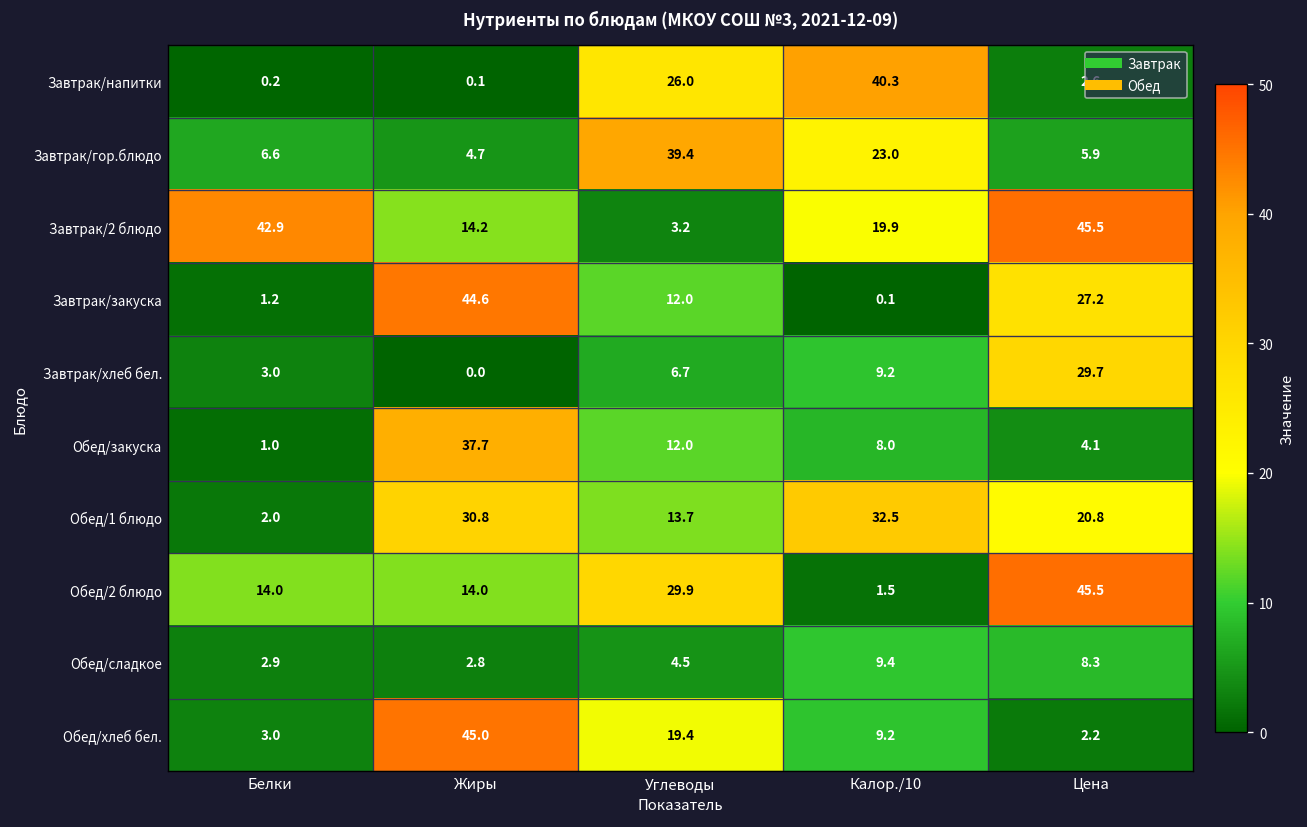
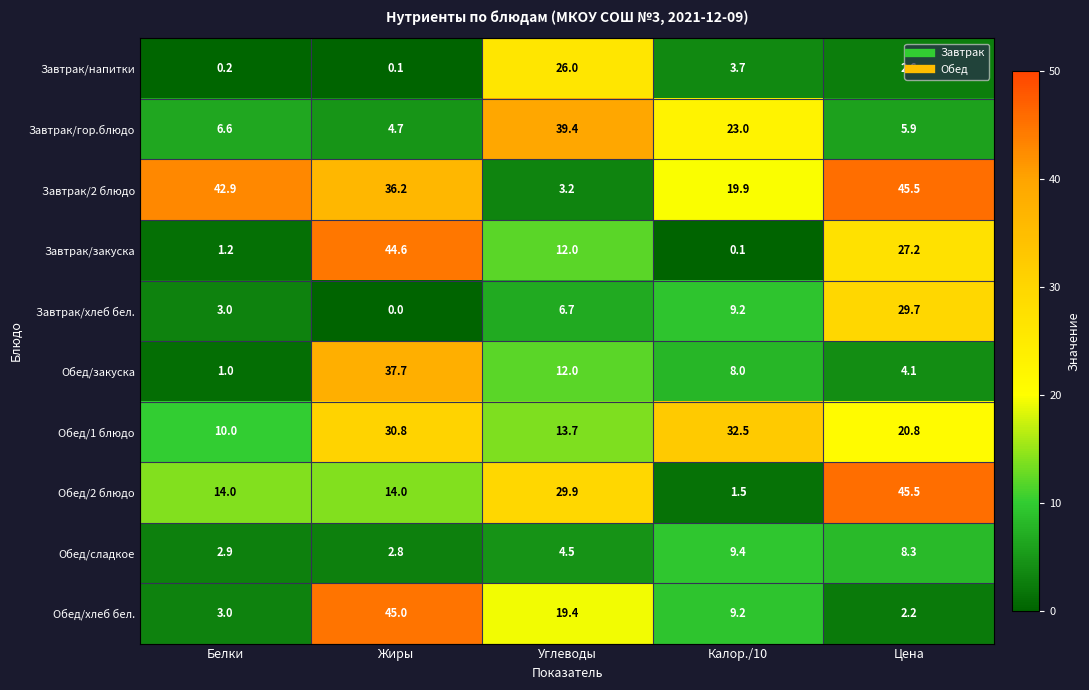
  {
    "Завтрак/напитки": {
      "Белки": 0.2,
      "Жиры": 0.1,
      "Углеводы": 26.0,
-     "Калор./10": 40.3
+     "Калор./10": 3.7
    },
    "Завтрак/гор.блюдо": {
      "Белки": 6.6,
      "Жиры": 4.7,
      "Углеводы": 39.4,
      "Калор./10": 23.0,
      "Цена": 5.9
    },
    "Завтрак/2 блюдо": {
      "Белки": 42.9,
-     "Жиры": 14.2,
+     "Жиры": 36.2,
      "Углеводы": 3.2,
      "Калор./10": 19.9,
      "Цена": 45.5
    },
    "Завтрак/закуска": {
      "Белки": 1.2,
      "Жиры": 44.6,
      "Углеводы": 12.0,
      "Калор./10": 0.1,
      "Цена": 27.2
    },
    "Завтрак/хлеб бел.": {
      "Белки": 3.0,
      "Жиры": 0.0,
      "Углеводы": 6.7,
      "Калор./10": 9.2,
      "Цена": 29.7
    },
    "Обед/закуска": {
      "Белки": 1.0,
      "Жиры": 37.7,
      "Углеводы": 12.0,
      "Калор./10": 8.0,
      "Цена": 4.1
    },
    "Обед/1 блюдо": {
-     "Белки": 2.0,
+     "Белки": 10.0,
      "Жиры": 30.8,
      "Углеводы": 13.7,
      "Калор./10": 32.5,
      "Цена": 20.8
    },
    "Обед/2 блюдо": {
      "Белки": 14.0,
      "Жиры": 14.0,
      "Углеводы": 29.9,
      "Калор./10": 1.5,
      "Цена": 45.5
    },
    "Обед/сладкое": {
      "Белки": 2.9,
      "Жиры": 2.8,
      "Углеводы": 4.5,
      "Калор./10": 9.4,
      "Цена": 8.3
    },
    "Обед/хлеб бел.": {
      "Белки": 3.0,
      "Жиры": 45.0,
      "Углеводы": 19.4,
      "Калор./10": 9.2,
      "Цена": 2.2
    }
  }
